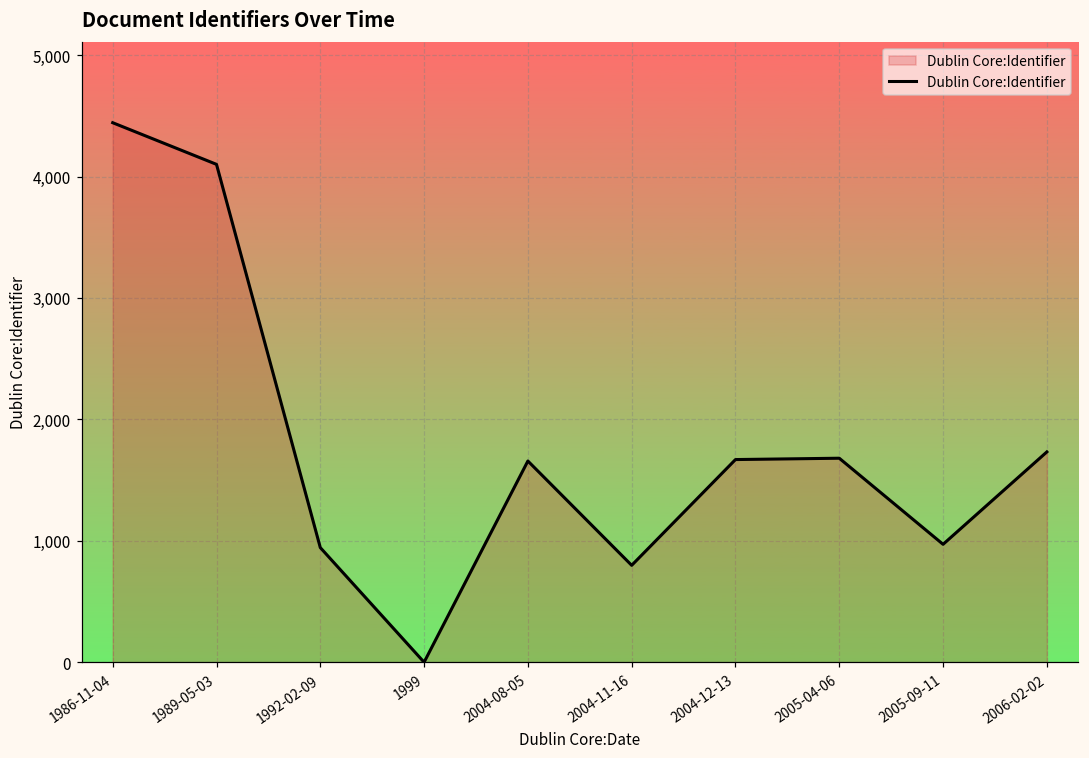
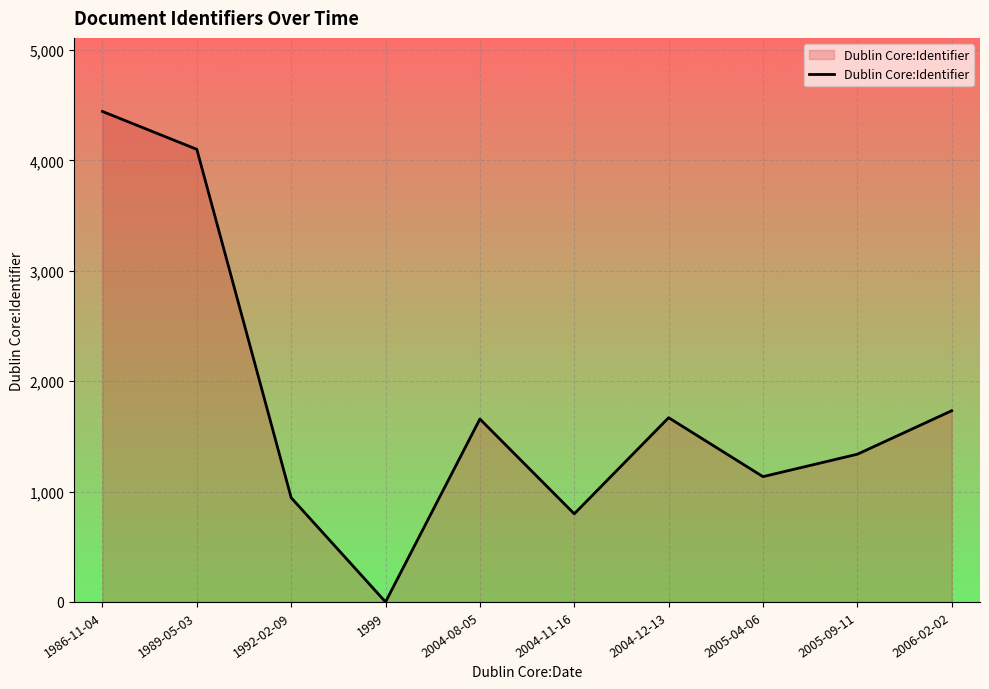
  {
    "1986-11-04": "4,440",
    "1989-05-03": "4,100",
    "1992-02-09": "940",
    "1999": "0",
    "2004-08-05": "1,660",
    "2004-11-16": "800",
    "2004-12-13": "1,670",
-   "2005-04-06": "1,680",
-   "2005-09-11": "970",
+   "2005-04-06": "1,140",
+   "2005-09-11": "1,340",
    "2006-02-02": "1,730"
  }
